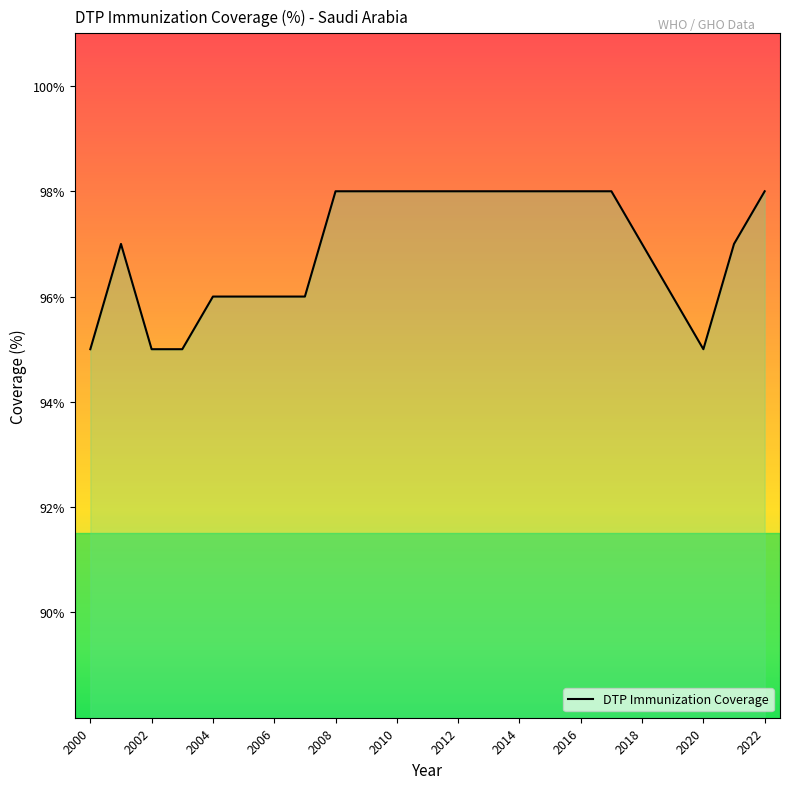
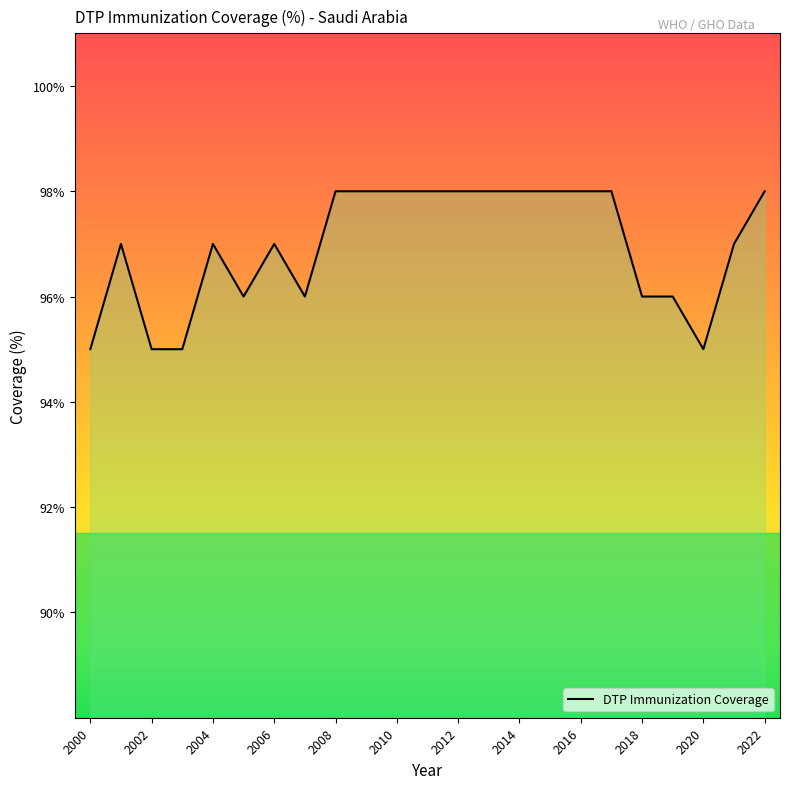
  {
    "2000": "95%",
    "2002": "95%",
-   "2004": "96%",
-   "2006": "96%",
+   "2004": "97%",
+   "2006": "97%",
    "2008": "98%",
    "2010": "98%",
    "2012": "98%",
    "2014": "98%",
    "2016": "98%",
-   "2018": "97%",
+   "2018": "96%",
    "2020": "95%",
    "2022": "98%"
  }
